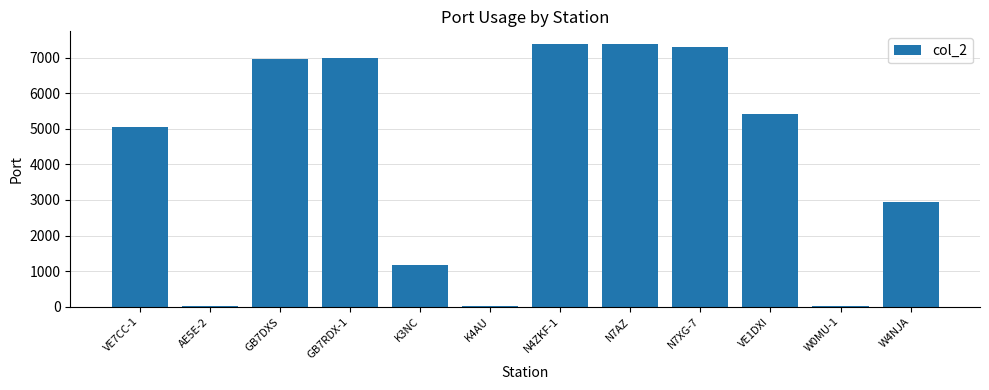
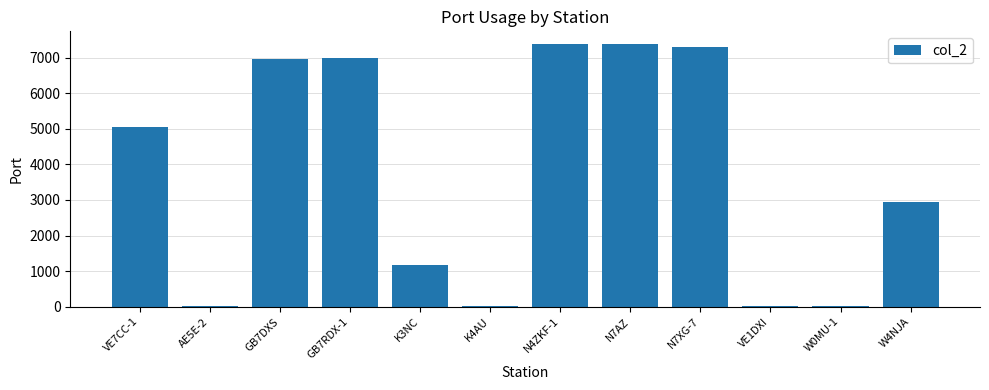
  {
    "VE7CC-1": 5100,
    "GB7DXS": 7000,
    "GB7RDX-1": 7000,
    "K3NC": 1200,
    "N4ZKF-1": 7400,
    "N7AZ": 7400,
    "N7XG-7": 7300,
-   "VE1DXI": 5400,
+   "VE1DXI": 0,
    "W4NJA": 2900
  }
